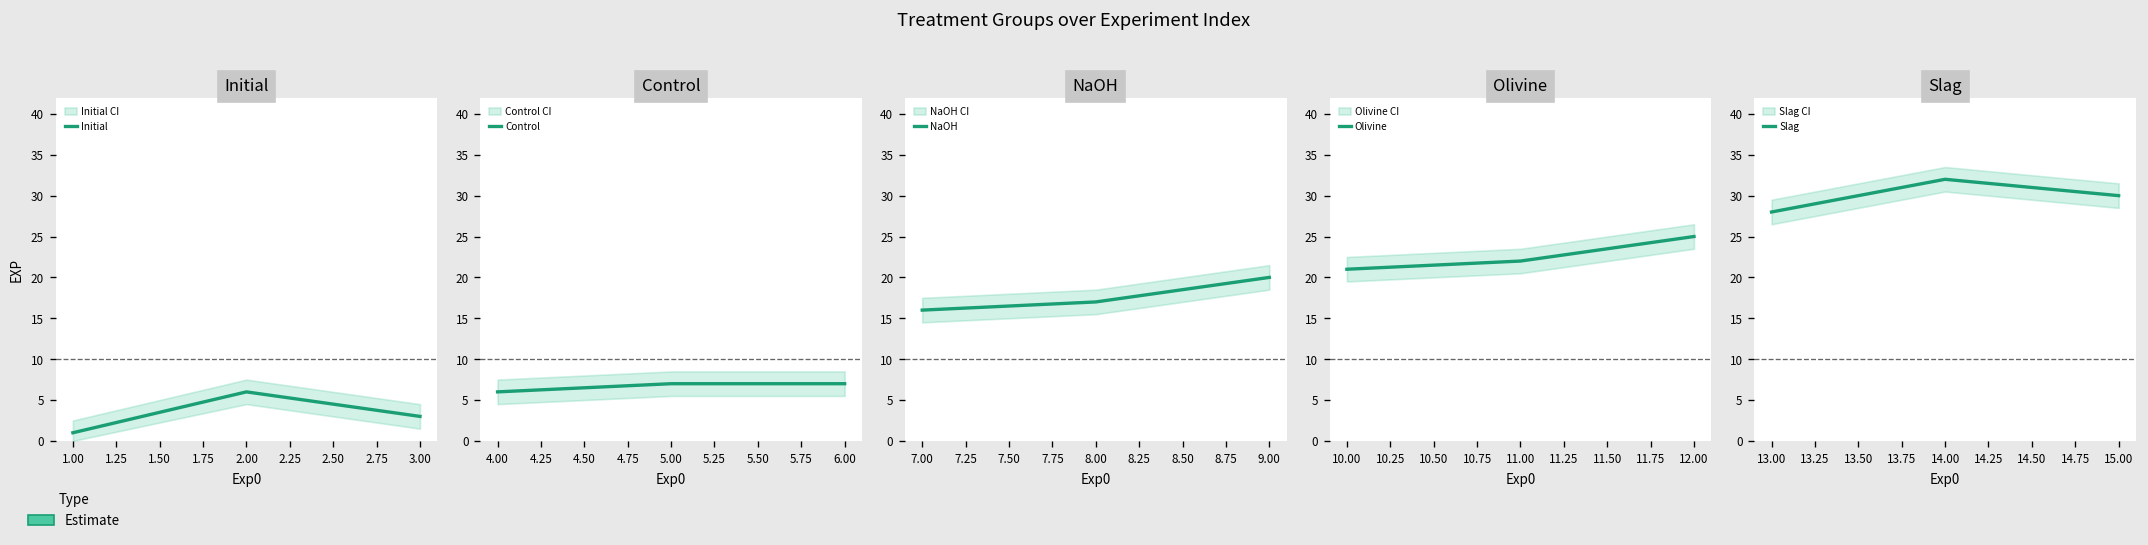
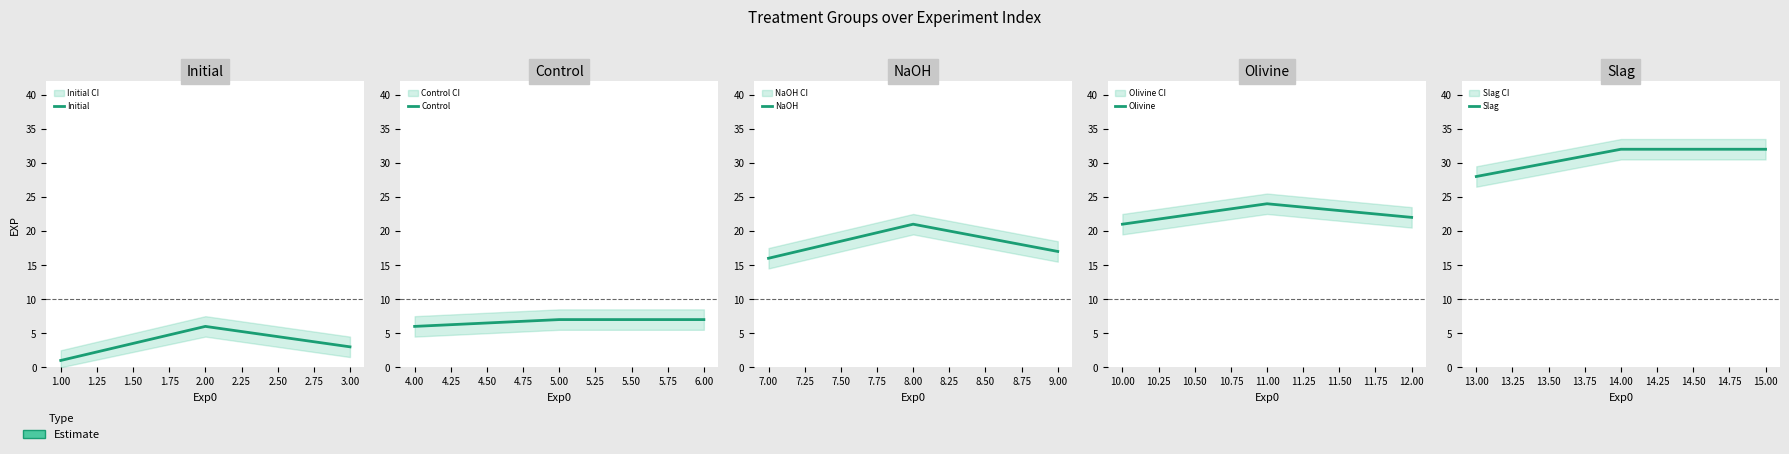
  {
    "Initial": {
      "Initial": {
        "1.00": 1,
        "2.00": 6,
        "3.00": 3
      },
      "Initial CI": {
        "1.00": 3
      }
    },
    "Control": {
      "Control": {
        "4.00": 6,
        "5.00": 7,
        "6.00": 7
      }
    },
    "NaOH": {
      "NaOH": {
        "7.00": 16,
-       "8.00": 17,
-       "9.00": 20
+       "8.00": 21,
+       "9.00": 17
      }
    },
    "Olivine": {
      "Olivine": {
        "10.00": 21,
-       "11.00": 22,
-       "12.00": 25
+       "11.00": 24,
+       "12.00": 22
      }
    },
    "Slag": {
      "Slag": {
        "13.00": 28,
        "14.00": 32,
-       "15.00": 30
+       "15.00": 32
      }
    }
  }
